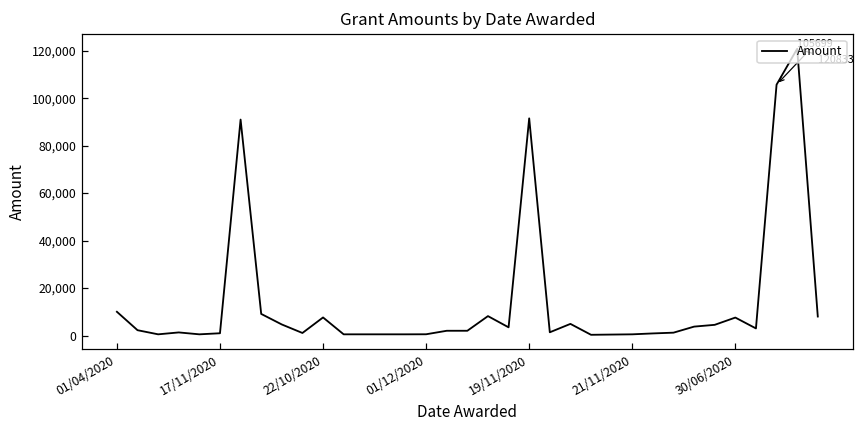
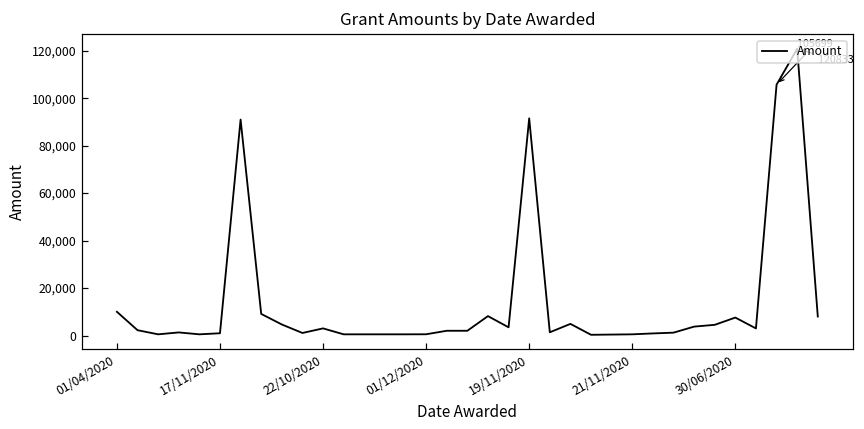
  {
    "17/11/2020": "1,000",
-   "22/10/2020": "8,000",
+   "22/10/2020": "3,000",
    "19/11/2020": "92,000",
    "21/11/2020": "1,000"
  }
